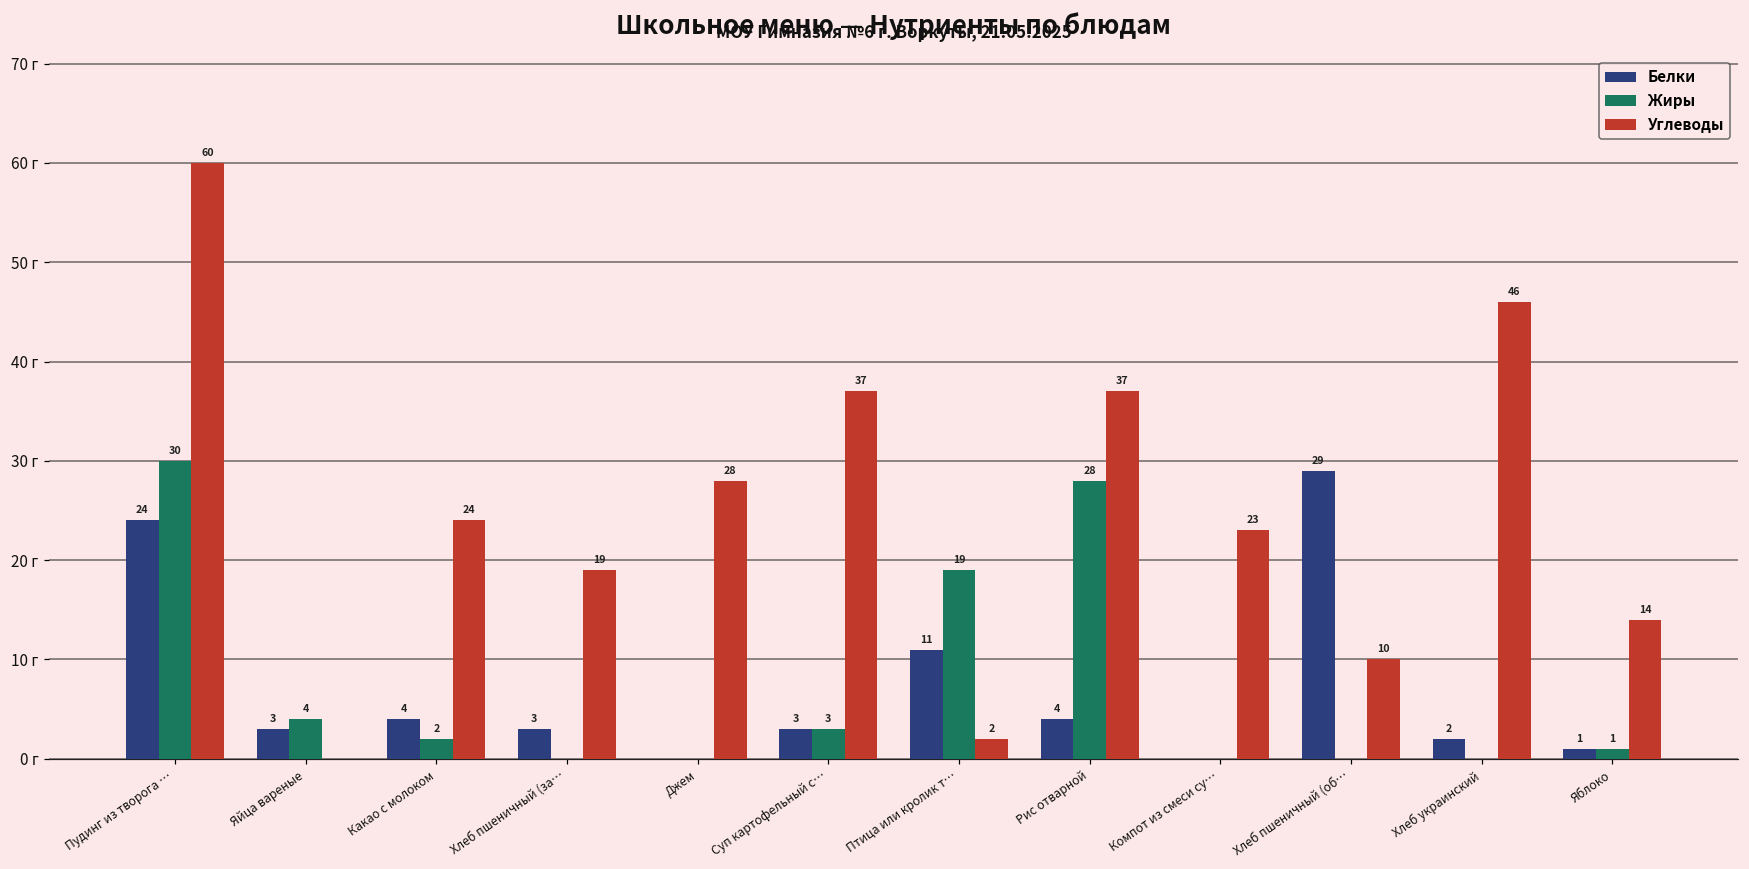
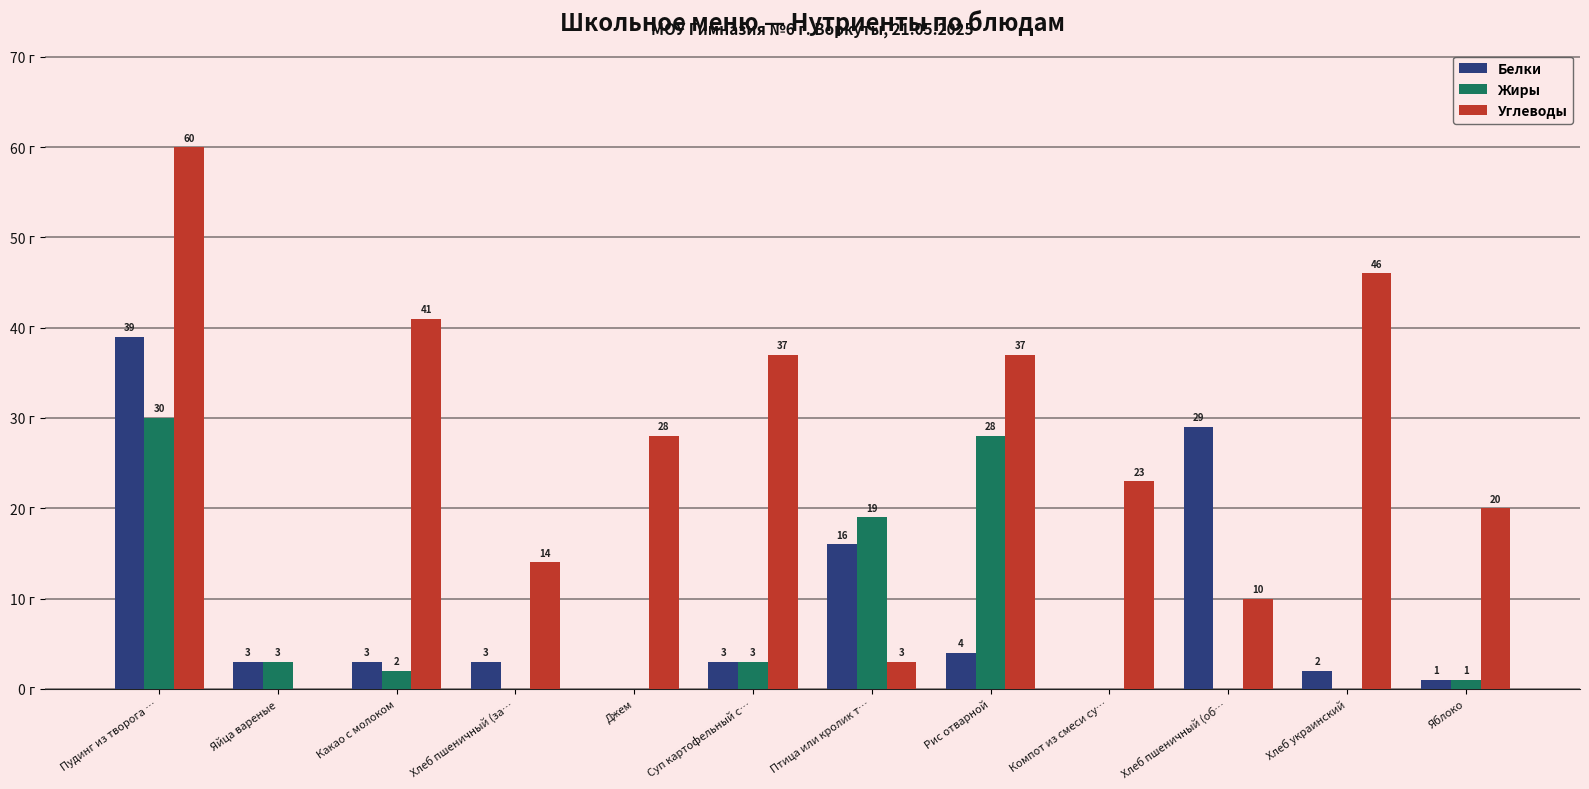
  {
    "Белки": {
-     "Пудинг из творога …": 24,
+     "Пудинг из творога …": 39,
      "Яйца вареные": 3,
-     "Какао с молоком": 4,
+     "Какао с молоком": 3,
      "Хлеб пшеничный (за…": 3,
      "Суп картофельный с…": 3,
-     "Птица или кролик т…": 11,
+     "Птица или кролик т…": 16,
      "Рис отварной": 4,
      "Хлеб пшеничный (об…": 29,
      "Хлеб украинский": 2,
      "Яблоко": 1
    },
    "Жиры": {
      "Пудинг из творога …": 30,
-     "Яйца вареные": 4,
+     "Яйца вареные": 3,
      "Какао с молоком": 2,
      "Суп картофельный с…": 3,
      "Птица или кролик т…": 19,
      "Рис отварной": 28,
      "Яблоко": 1
    },
    "Углеводы": {
      "Пудинг из творога …": 60,
-     "Какао с молоком": 24,
-     "Хлеб пшеничный (за…": 19,
+     "Какао с молоком": 41,
+     "Хлеб пшеничный (за…": 14,
      "Джем": 28,
      "Суп картофельный с…": 37,
-     "Птица или кролик т…": 2,
+     "Птица или кролик т…": 3,
      "Рис отварной": 37,
      "Компот из смеси су…": 23,
      "Хлеб пшеничный (об…": 10,
      "Хлеб украинский": 46,
-     "Яблоко": 14
+     "Яблоко": 20
    }
  }
